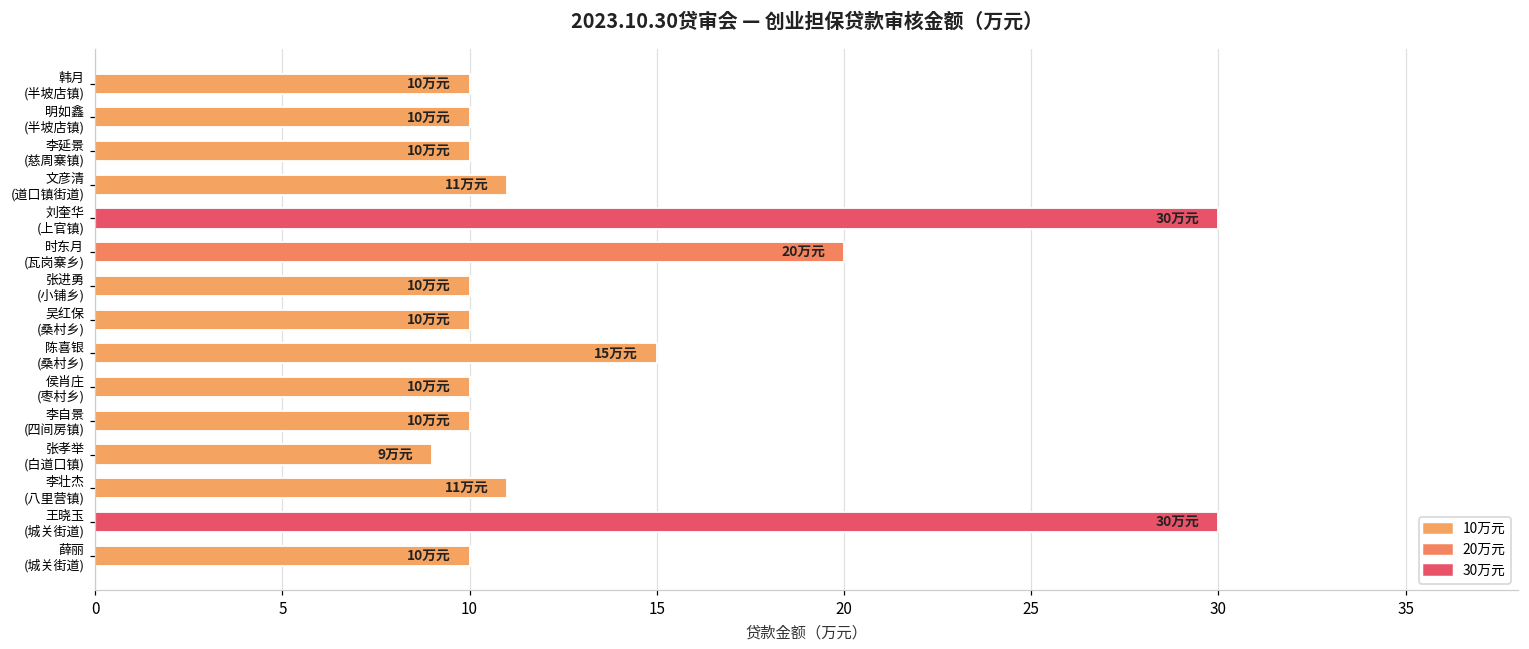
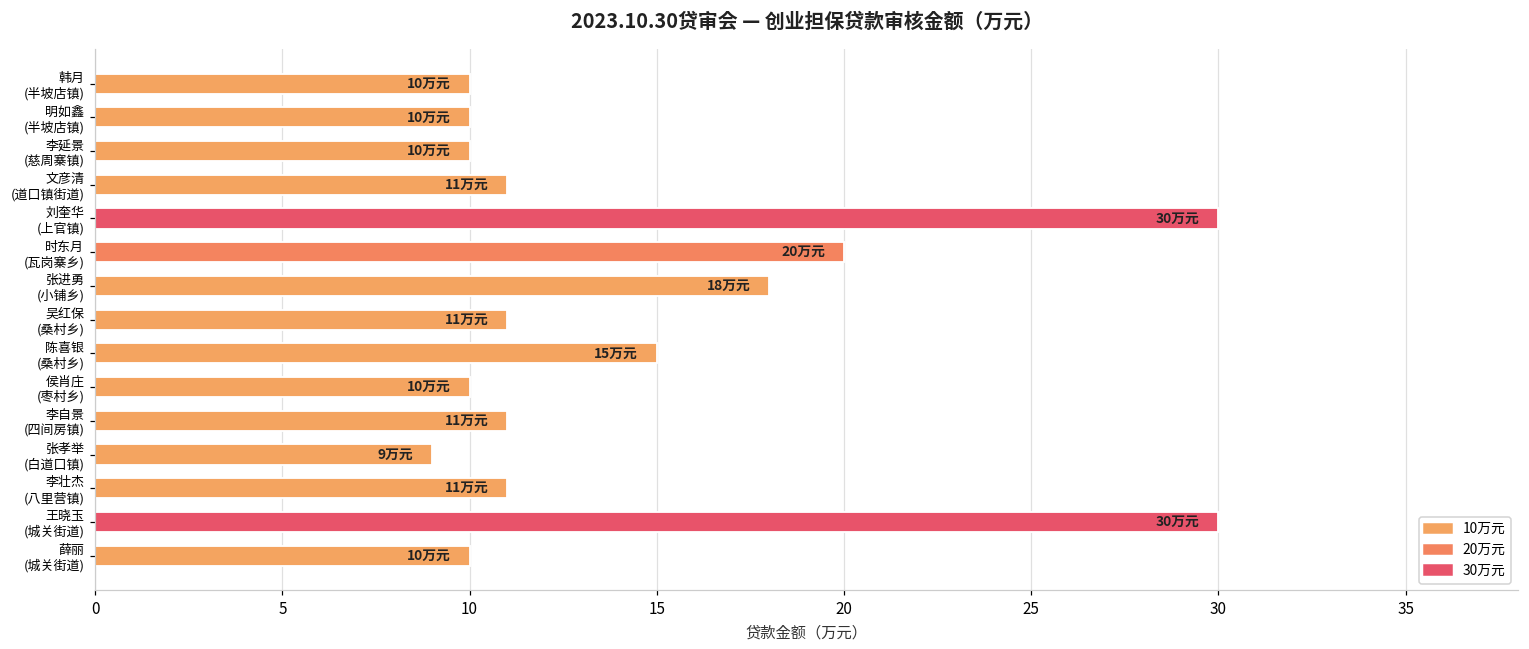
  {
    "韩月 (半坡店镇)": 10,
    "明如鑫 (半坡店镇)": 10,
    "李延景 (慈周寨镇)": 10,
    "文彦清 (道口镇街道)": 11,
    "刘奎华 (上官镇)": 30,
    "时东月 (瓦岗寨乡)": 20,
-   "张进勇 (小铺乡)": 10,
-   "吴红保 (桑村乡)": 10,
+   "张进勇 (小铺乡)": 18,
+   "吴红保 (桑村乡)": 11,
    "陈喜银 (桑村乡)": 15,
    "侯肖庄 (枣村乡)": 10,
-   "李自景 (四间房镇)": 10,
+   "李自景 (四间房镇)": 11,
    "张孝举 (白道口镇)": 9,
    "李壮杰 (八里营镇)": 11,
    "王晓玉 (城关街道)": 30,
    "薛丽 (城关街道)": 10
  }
